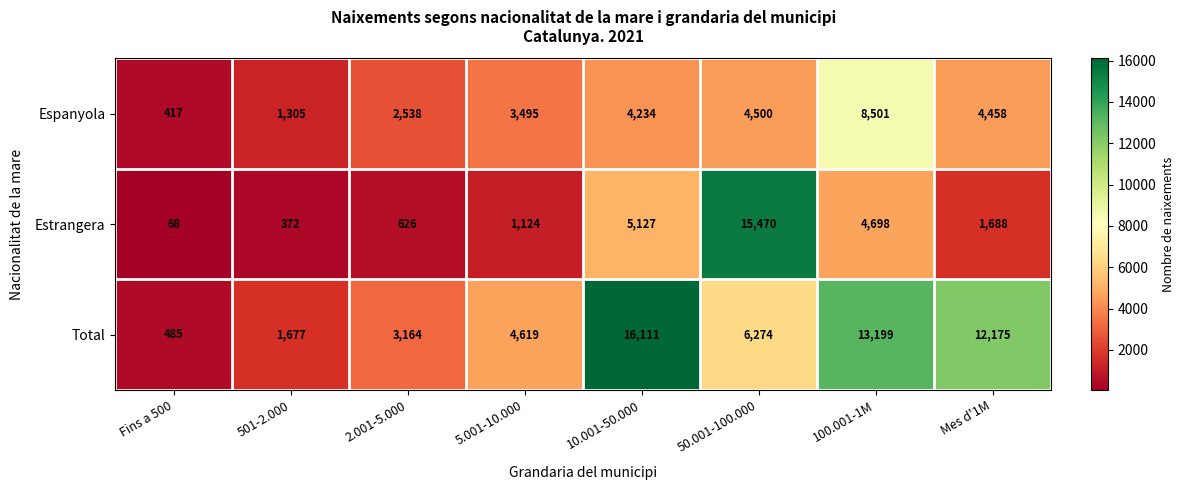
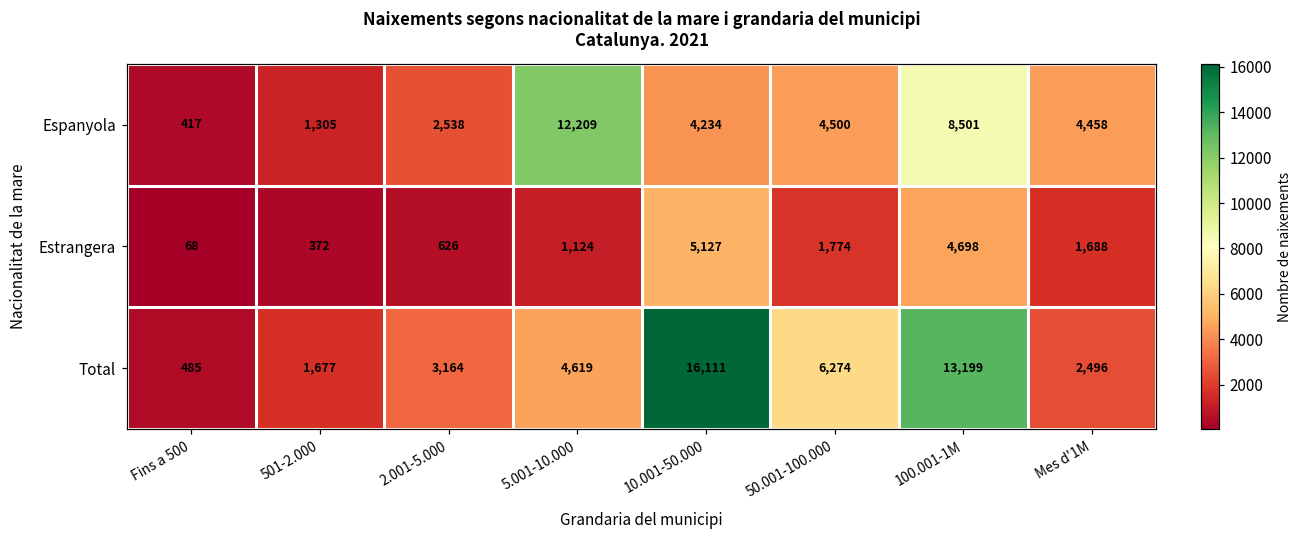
  {
    "Espanyola": {
      "Fins a 500": "417",
      "501-2.000": "1,305",
      "2.001-5.000": "2,538",
-     "5.001-10.000": "3,495",
+     "5.001-10.000": "12,209",
      "10.001-50.000": "4,234",
      "50.001-100.000": "4,500",
      "100.001-1M": "8,501",
      "Mes d'1M": "4,458"
    },
    "Estrangera": {
      "Fins a 500": "68",
      "501-2.000": "372",
      "2.001-5.000": "626",
      "5.001-10.000": "1,124",
      "10.001-50.000": "5,127",
-     "50.001-100.000": "15,470",
+     "50.001-100.000": "1,774",
      "100.001-1M": "4,698",
      "Mes d'1M": "1,688"
    },
    "Total": {
      "Fins a 500": "485",
      "501-2.000": "1,677",
      "2.001-5.000": "3,164",
      "5.001-10.000": "4,619",
      "10.001-50.000": "16,111",
      "50.001-100.000": "6,274",
      "100.001-1M": "13,199",
-     "Mes d'1M": "12,175"
+     "Mes d'1M": "2,496"
    }
  }
